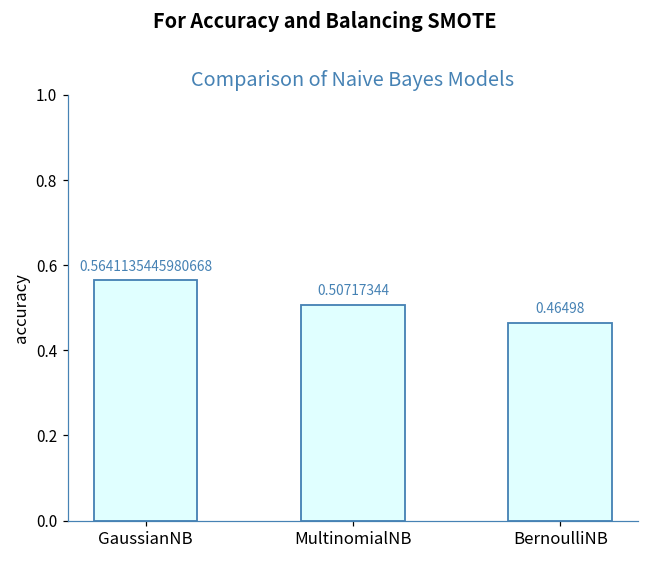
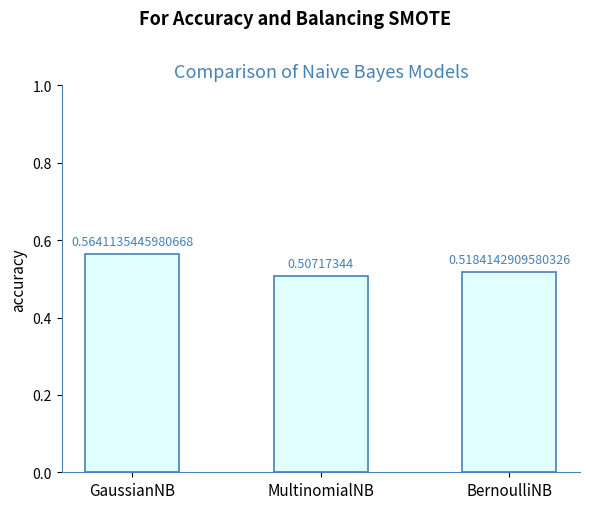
  {
    "GaussianNB": 0.5641135445980668,
    "MultinomialNB": 0.50717344,
-   "BernoulliNB": 0.46498
+   "BernoulliNB": 0.5184142909580326
  }
